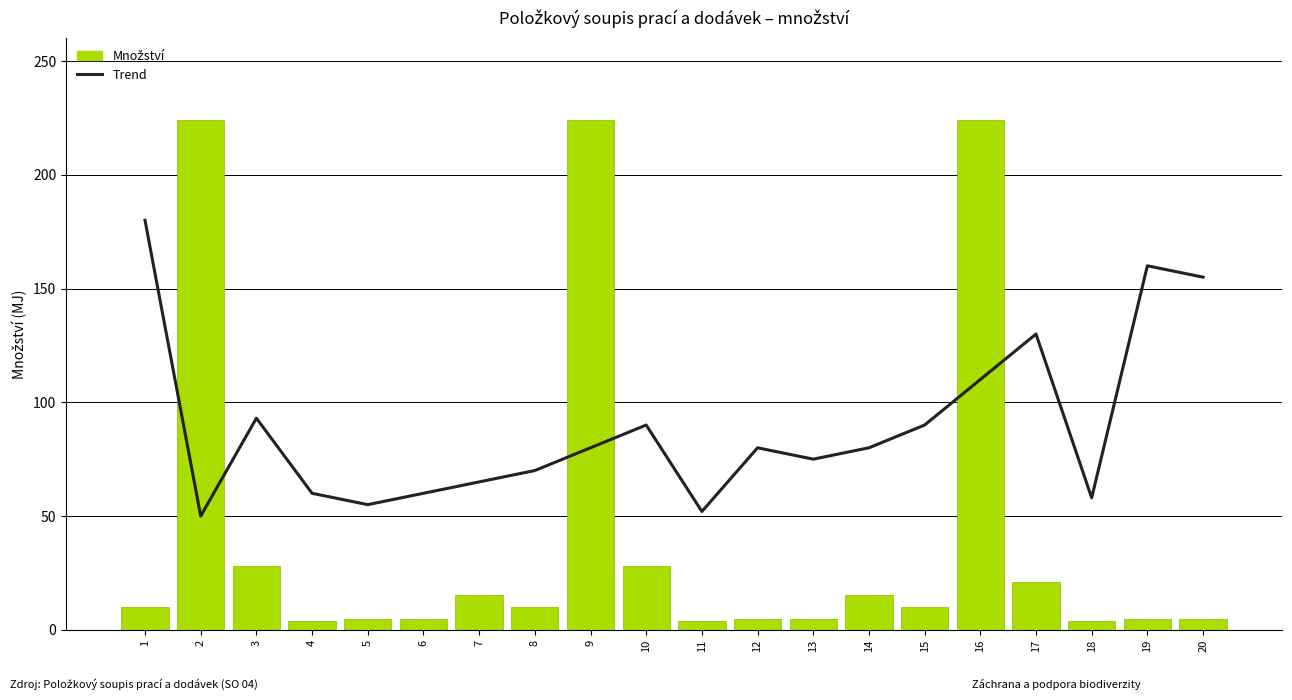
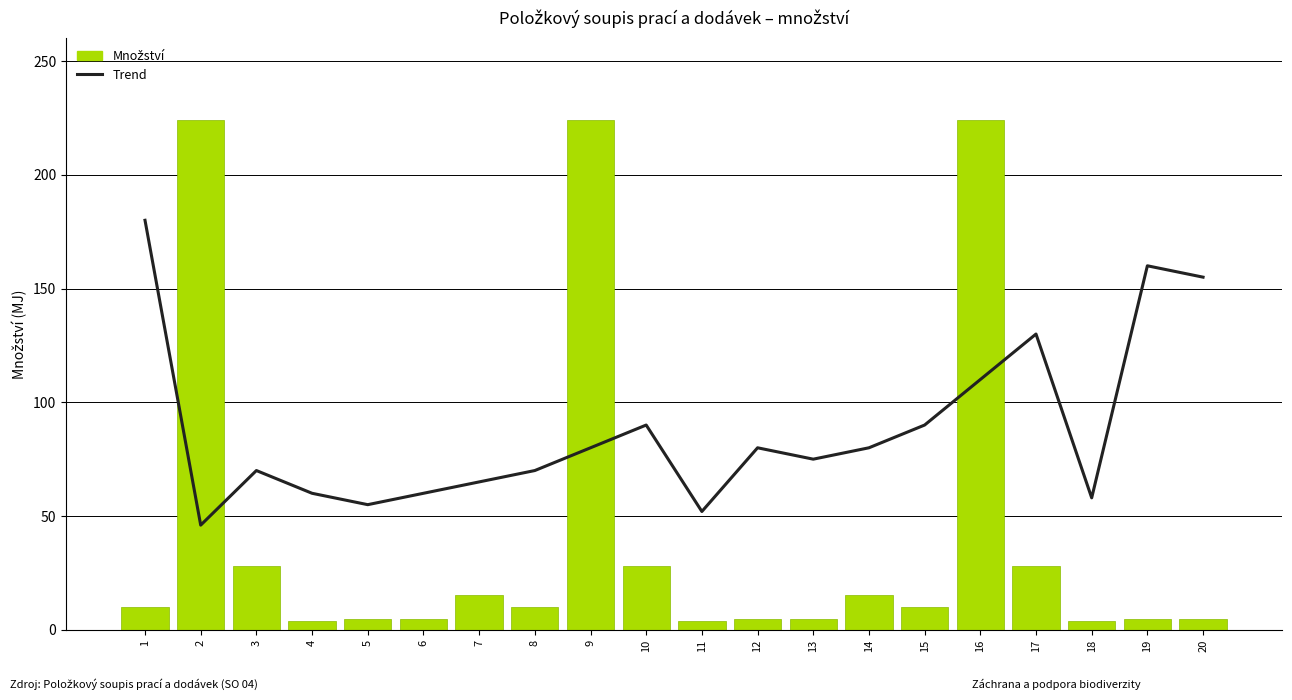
  {
    "Trend": {
      "1": 180,
-     "2": 50,
-     "3": 93,
+     "2": 46,
+     "3": 70,
      "4": 60,
      "5": 55,
      "6": 60,
      "7": 65,
      "8": 70,
      "9": 80,
      "10": 90,
      "11": 52,
      "12": 80,
      "13": 75,
      "14": 80,
      "15": 90,
      "16": 110,
      "17": 130,
      "18": 58,
      "19": 160,
      "20": 155
    },
    "Množství": {
      "1": 10,
      "2": 224,
      "3": 28,
      "4": 4,
      "5": 5,
      "6": 5,
      "7": 15,
      "8": 10,
      "9": 224,
      "10": 28,
      "11": 4,
      "12": 5,
      "13": 5,
      "14": 15,
      "15": 10,
      "16": 224,
-     "17": 21,
+     "17": 28,
      "18": 4,
      "19": 5,
      "20": 5
    }
  }
